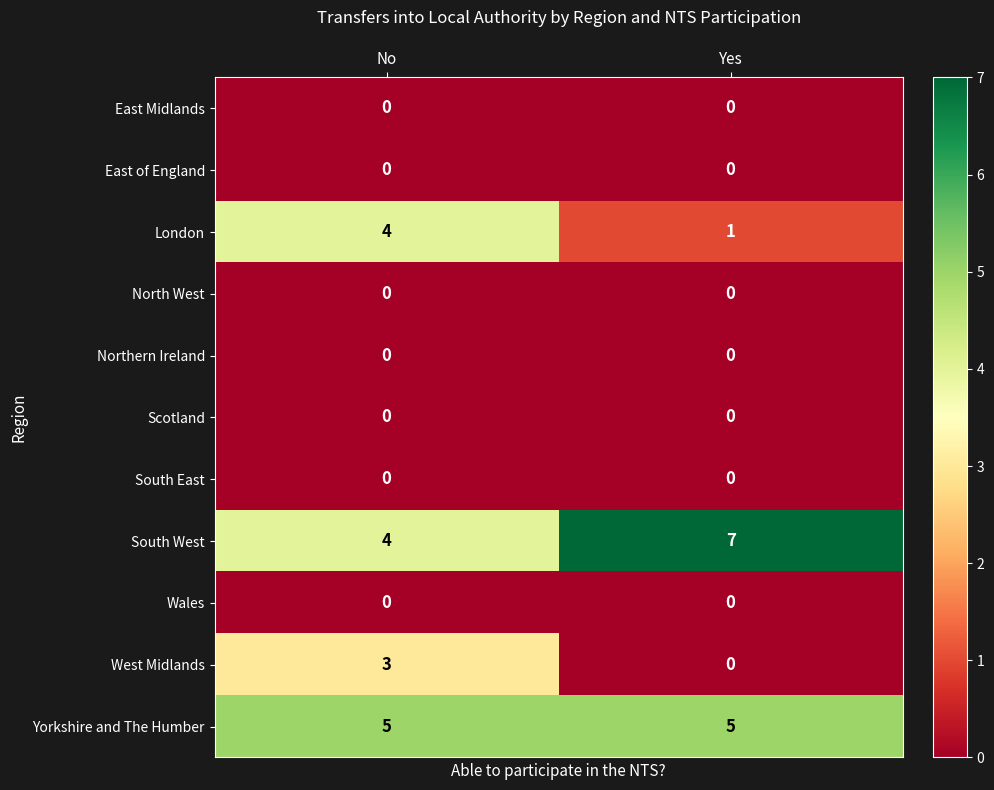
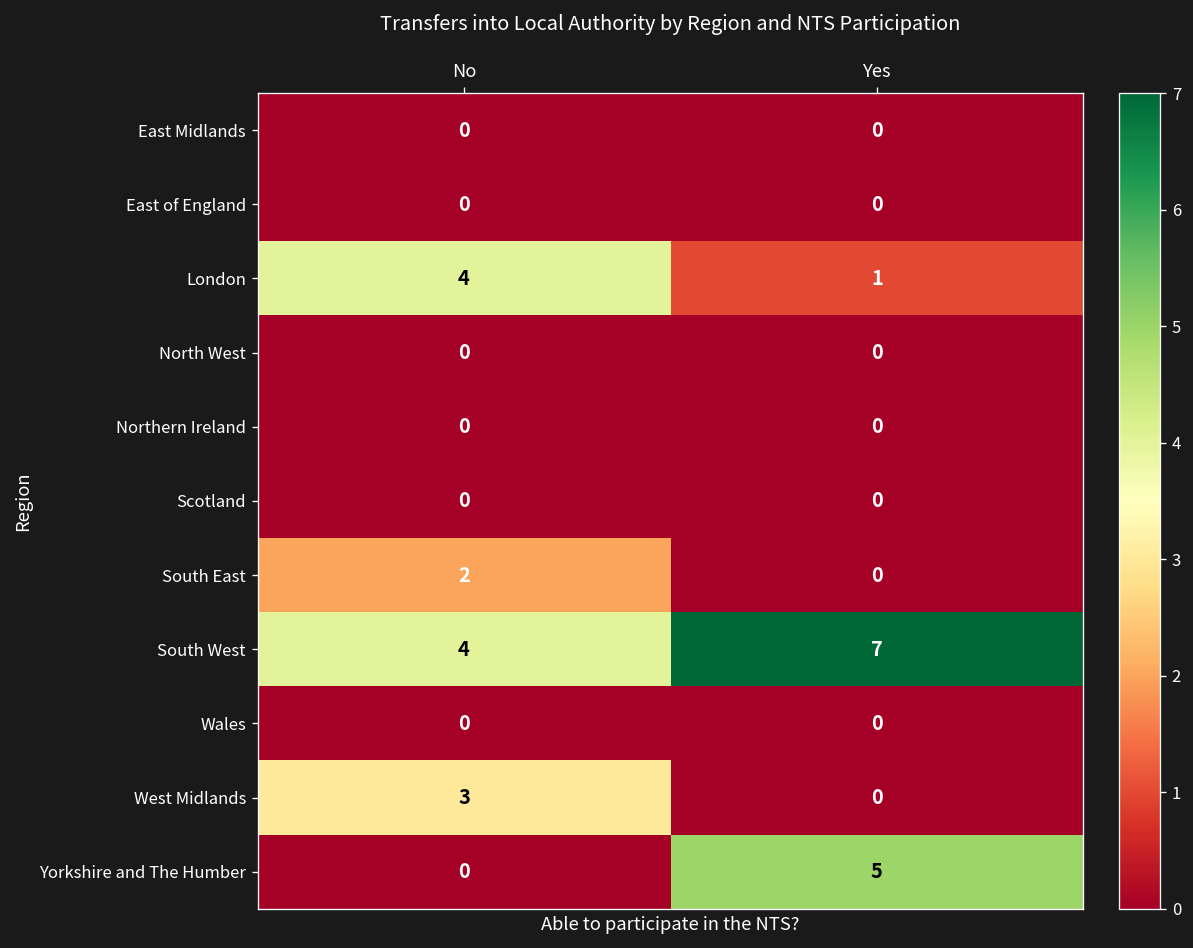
  {
    "East Midlands": {
      "No": 0,
      "Yes": 0
    },
    "East of England": {
      "No": 0,
      "Yes": 0
    },
    "London": {
      "No": 4,
      "Yes": 1
    },
    "North West": {
      "No": 0,
      "Yes": 0
    },
    "Northern Ireland": {
      "No": 0,
      "Yes": 0
    },
    "Scotland": {
      "No": 0,
      "Yes": 0
    },
    "South East": {
-     "No": 0,
+     "No": 2,
      "Yes": 0
    },
    "South West": {
      "No": 4,
      "Yes": 7
    },
    "Wales": {
      "No": 0,
      "Yes": 0
    },
    "West Midlands": {
      "No": 3,
      "Yes": 0
    },
    "Yorkshire and The Humber": {
-     "No": 5,
+     "No": 0,
      "Yes": 5
    }
  }
